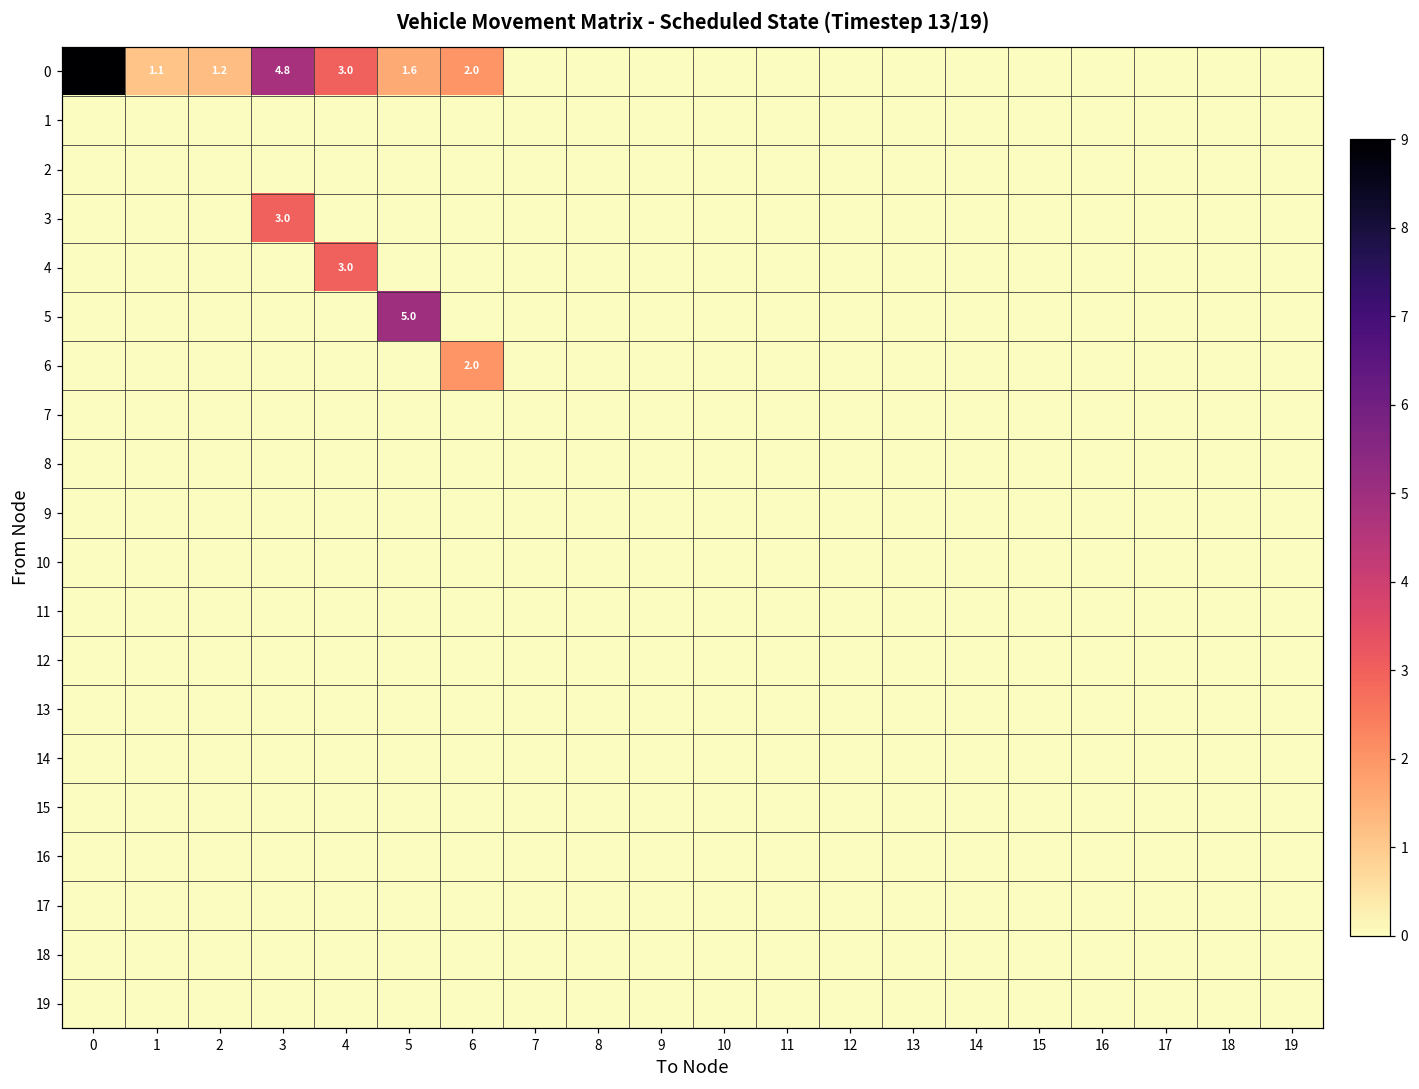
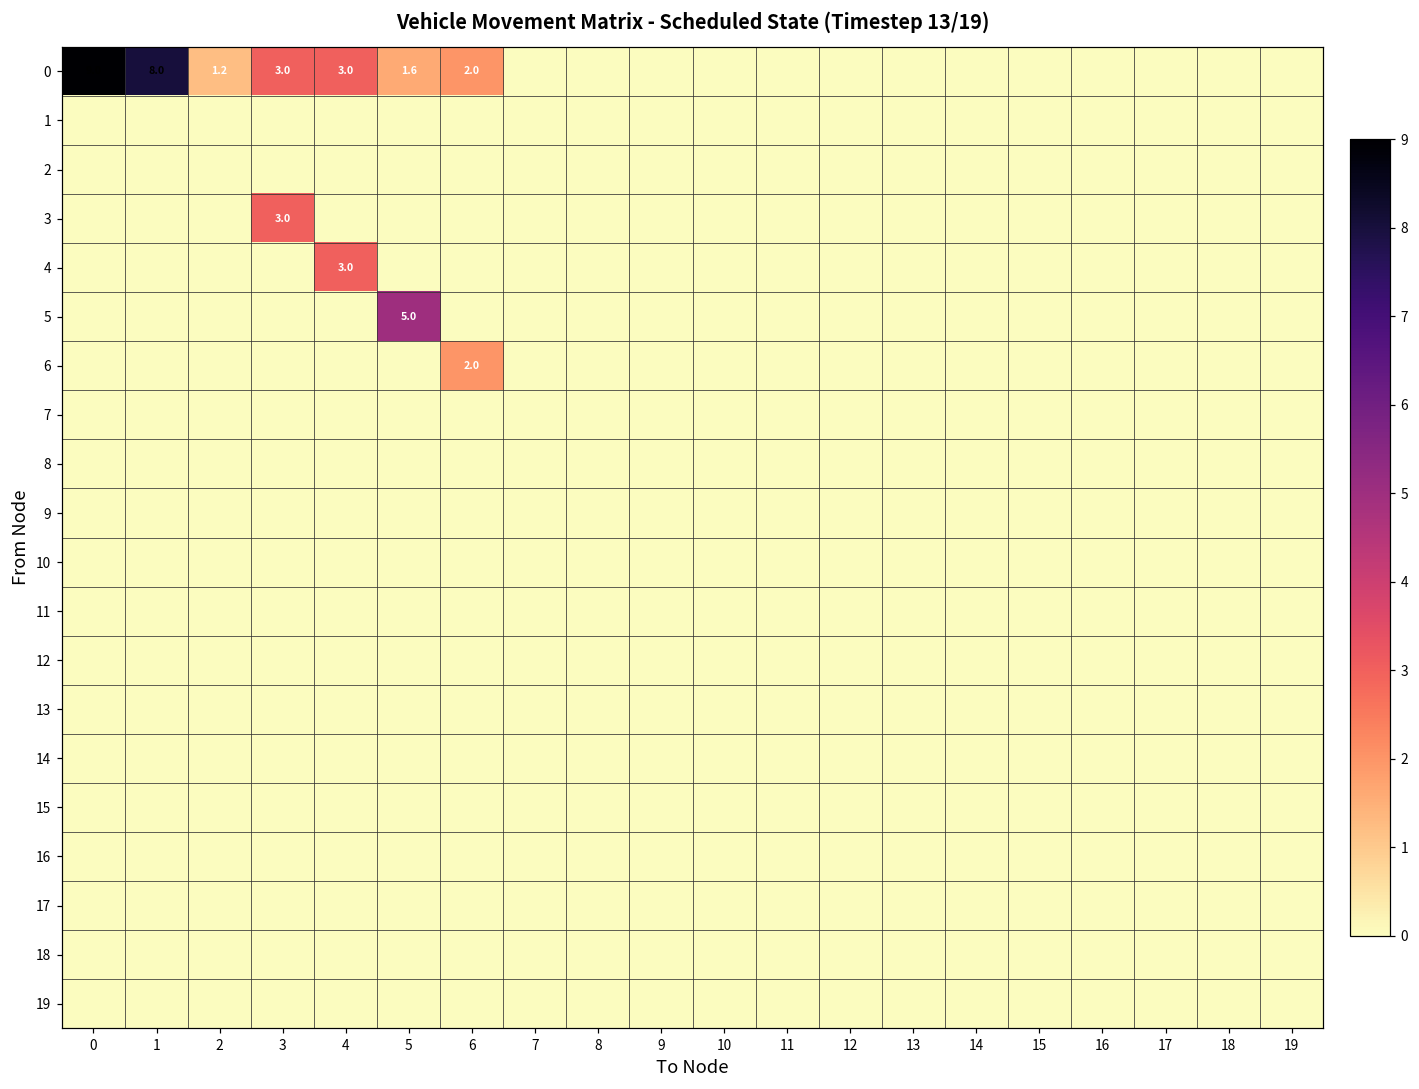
  {
    "0": {
-     "1": 1.1,
+     "1": 8.0,
      "2": 1.2,
-     "3": 4.8,
+     "3": 3.0,
      "4": 3.0,
      "5": 1.6,
      "6": 2.0
    },
    "3": {
      "3": 3.0
    },
    "4": {
      "4": 3.0
    },
    "5": {
      "5": 5.0
    },
    "6": {
      "6": 2.0
    }
  }
